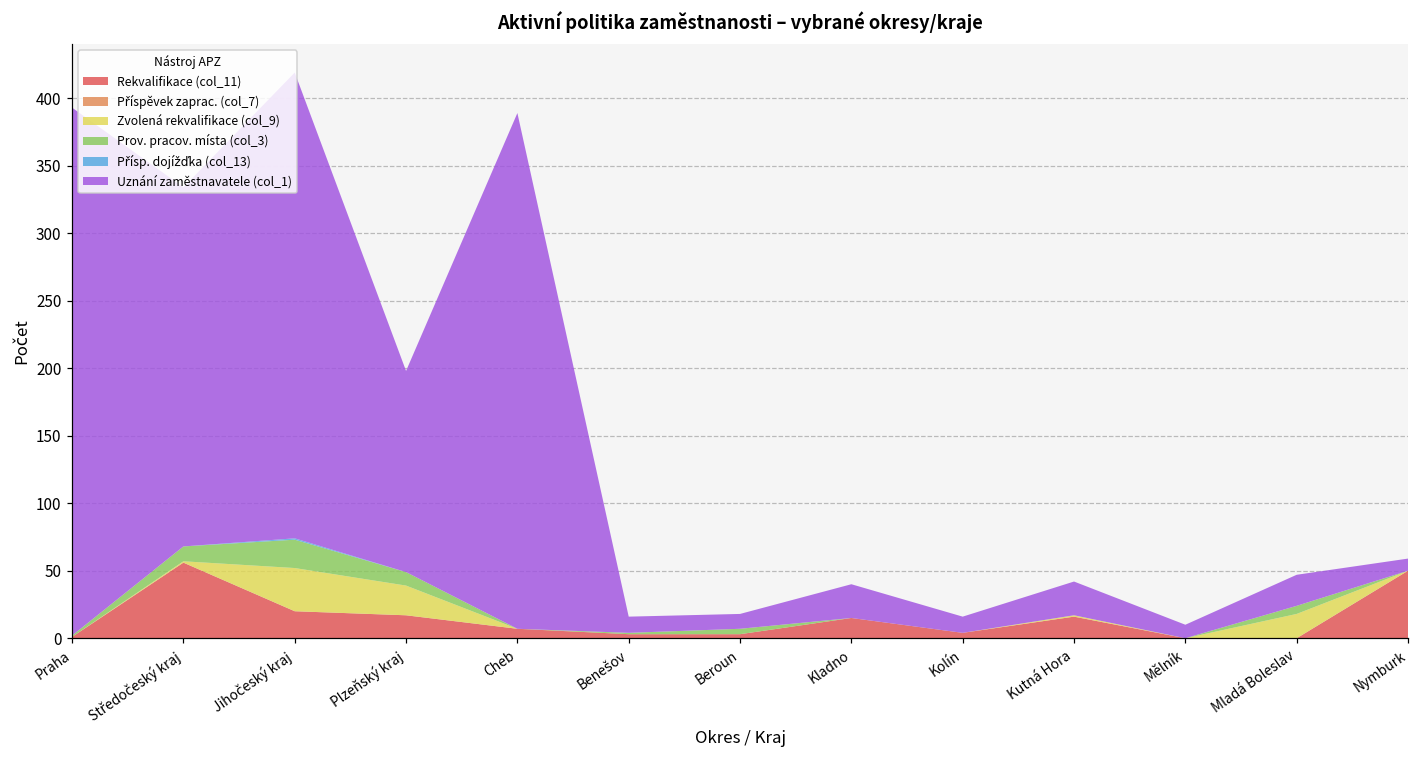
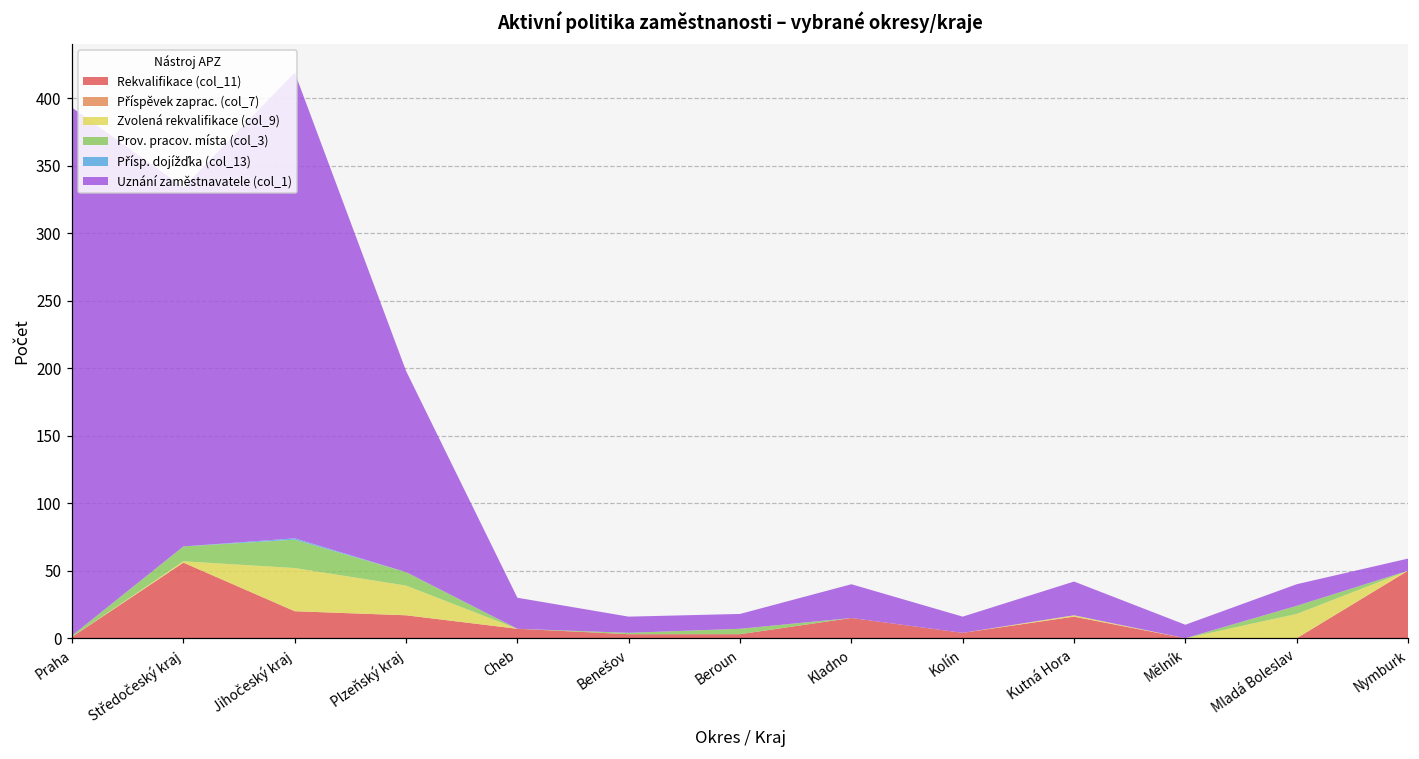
  {
    "Příspěvek zaprac. (col_7)": {
      "Jihočeský kraj": 20,
      "Plzeňský kraj": 17,
      "Mladá Boleslav": 0
    },
    "Zvolená rekvalifikace (col_9)": {
      "Jihočeský kraj": 32,
      "Plzeňský kraj": 22,
      "Mladá Boleslav": 18
    },
    "Uznání zaměstnavatele (col_1)": {
      "Praha": 391,
      "Středočeský kraj": 266,
      "Plzeňský kraj": 149,
-     "Cheb": 382,
+     "Cheb": 23,
      "Benešov": 12,
      "Beroun": 11,
      "Kladno": 25,
      "Kolín": 12,
      "Kutná Hora": 25,
      "Mělník": 10,
-     "Mladá Boleslav": 23,
+     "Mladá Boleslav": 16,
      "Nymburk": 9
    }
  }
